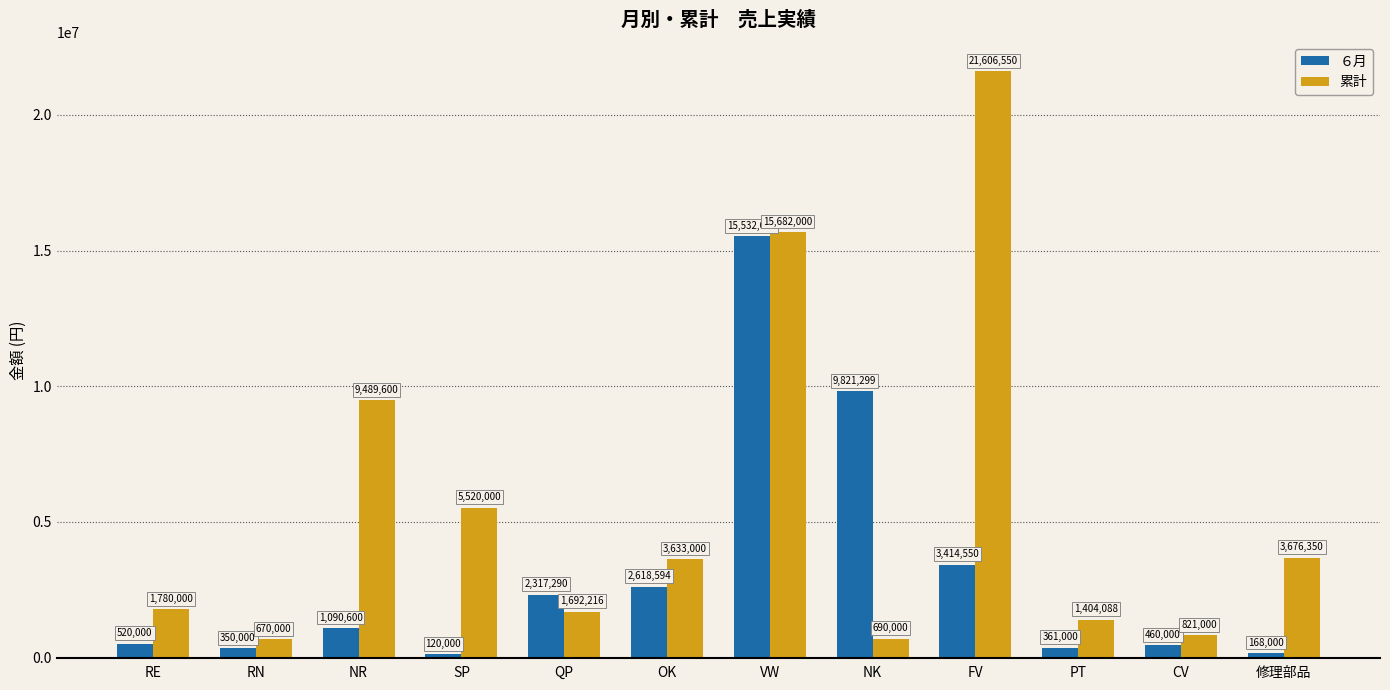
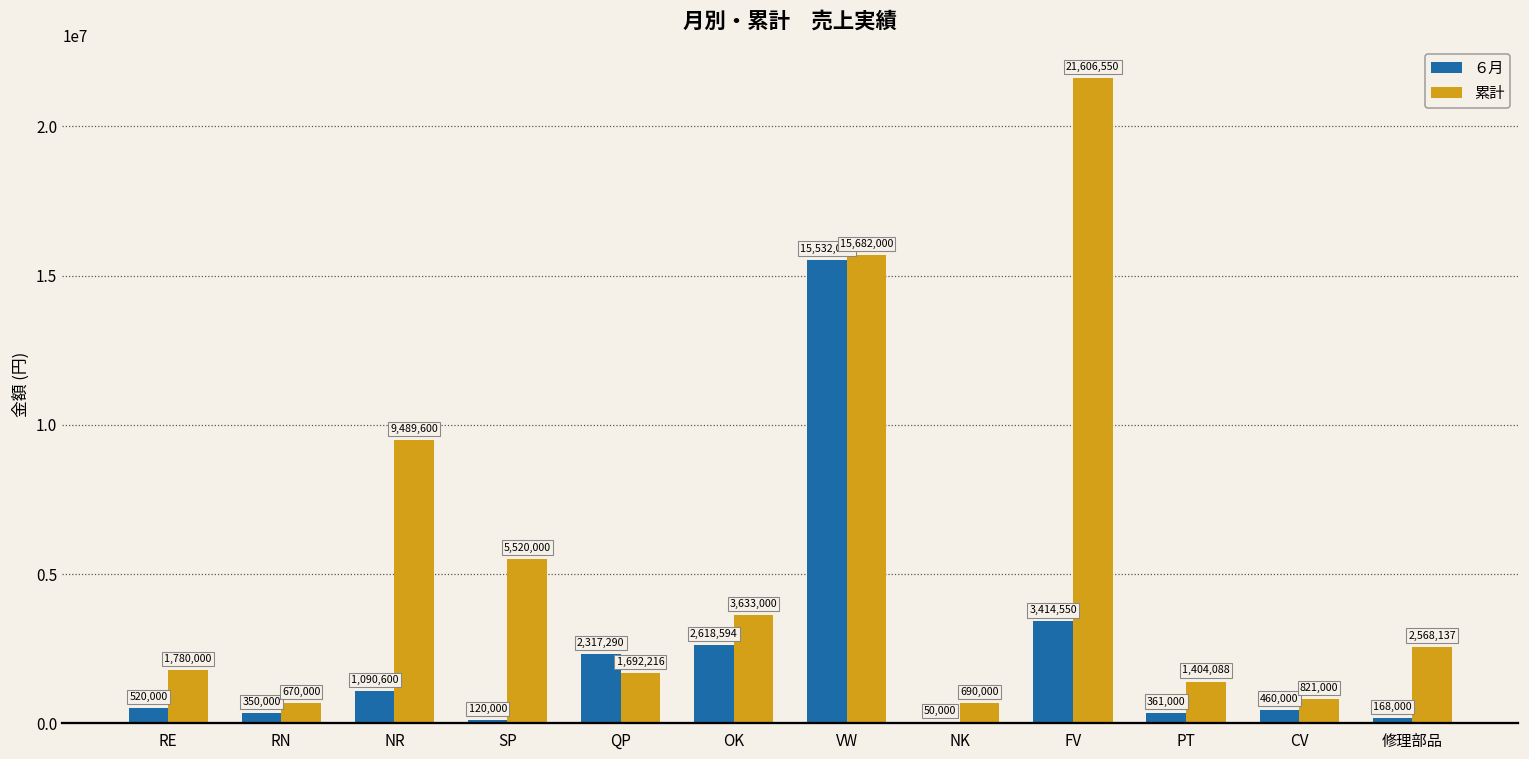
  {
    "６月": {
-     "NK": "9,821,299"
+     "NK": "50,000"
    },
    "累計": {
-     "修理部品": "3,676,350"
+     "修理部品": "2,568,137"
    }
  }
